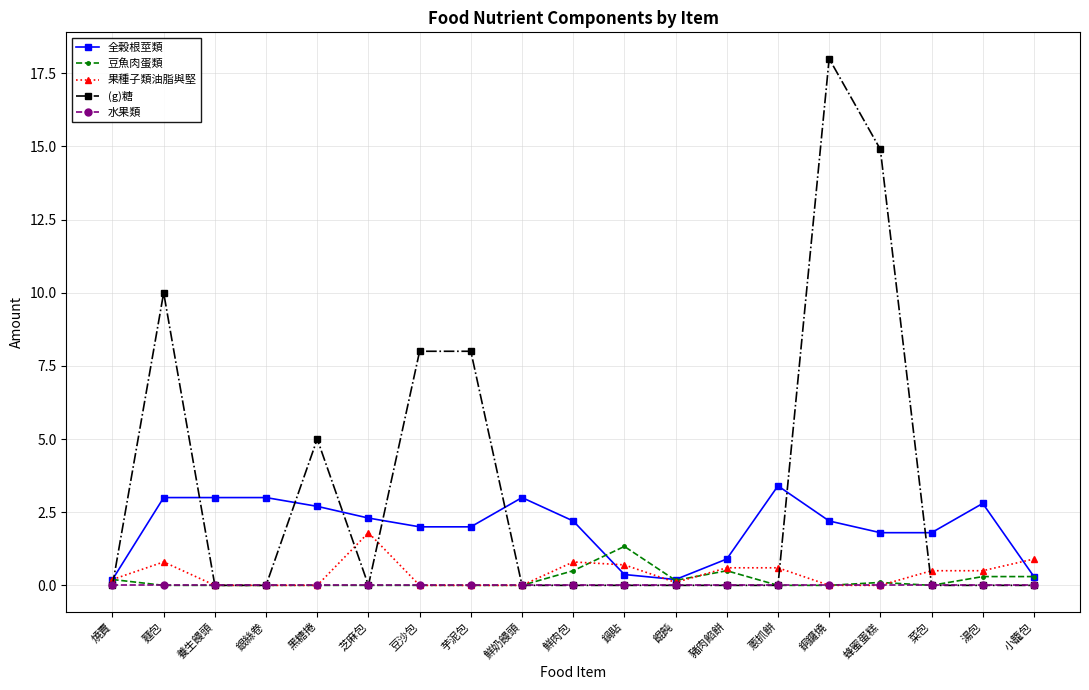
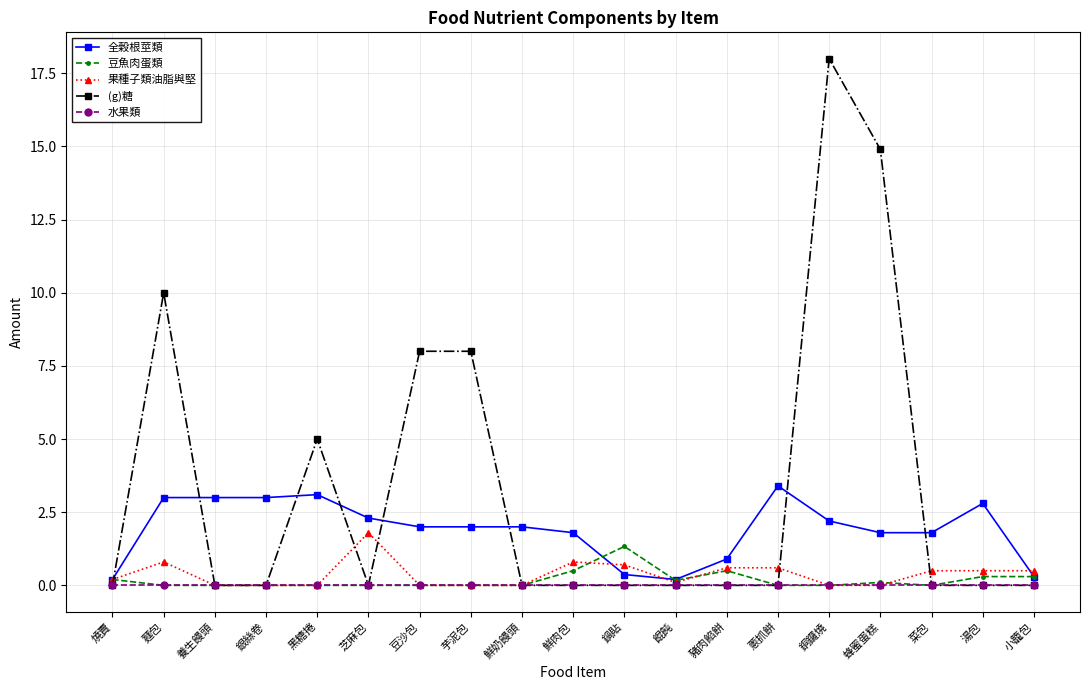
  {
    "全榖根莖類": {
      "麵包": 3.0,
      "養生饅頭": 3.0,
      "銀絲卷": 3.0,
-     "黑糖捲": 2.7,
+     "黑糖捲": 3.1,
      "芝麻包": 2.3,
      "豆沙包": 2.0,
      "芋泥包": 2.0,
-     "鮮奶饅頭": 3,
-     "鮮肉包": 2.2,
+     "鮮奶饅頭": 2,
+     "鮮肉包": 1.8,
      "鍋貼": 0.4,
      "豬肉餡餅": 0.9,
      "蔥抓餅": 3.4,
      "銅鑼燒": 2.2,
      "蜂蜜蛋糕": 1.8,
      "菜包": 1.8,
      "湯包": 2.8
    },
    "豆魚肉蛋類": {
      "鮮肉包": 0.5,
      "鍋貼": 1.3,
      "豬肉餡餅": 0.5,
      "蜂蜜蛋糕": 0.1,
      "湯包": 0.3
    },
    "果種子類油脂與堅": {
      "麵包": 0.8,
      "芝麻包": 1.8,
      "鮮肉包": 0.8,
      "鍋貼": 0.7,
      "豬肉餡餅": 0.6,
      "蔥抓餅": 0.6,
      "菜包": 0.5,
      "湯包": 0.5,
-     "小籠包": 0.9
+     "小籠包": 0.5
    },
    "(g)糖": {
      "麵包": 10.0,
      "黑糖捲": 5.0,
      "豆沙包": 8.0,
      "芋泥包": 8.0,
      "銅鑼燒": 18.0,
      "蜂蜜蛋糕": 14.9
    }
  }
